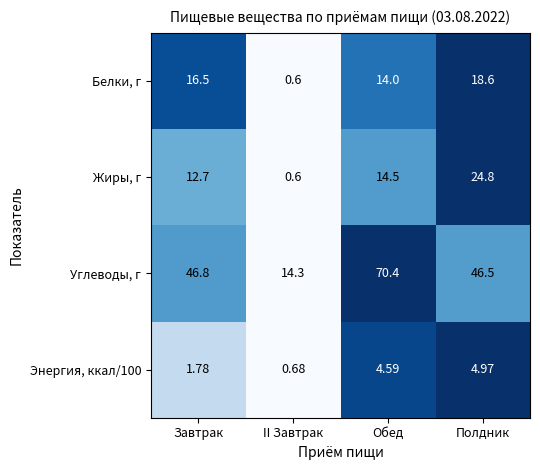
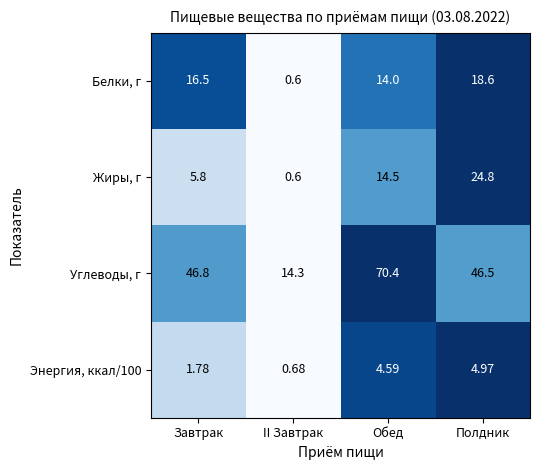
  {
    "Белки, г": {
      "Завтрак": 16.5,
      "II Завтрак": 0.6,
      "Обед": 14.0,
      "Полдник": 18.6
    },
    "Жиры, г": {
-     "Завтрак": 12.7,
+     "Завтрак": 5.8,
      "II Завтрак": 0.6,
      "Обед": 14.5,
      "Полдник": 24.8
    },
    "Углеводы, г": {
      "Завтрак": 46.8,
      "II Завтрак": 14.3,
      "Обед": 70.4,
      "Полдник": 46.5
    },
    "Энергия, ккал/100": {
      "Завтрак": 1.78,
      "II Завтрак": 0.68,
      "Обед": 4.59,
      "Полдник": 4.97
    }
  }
